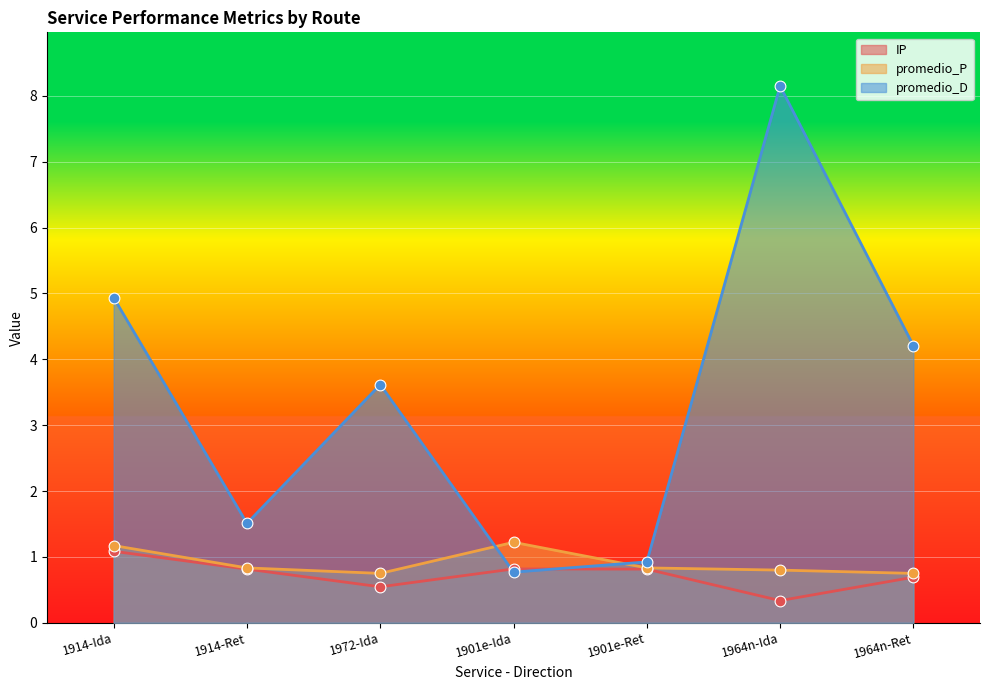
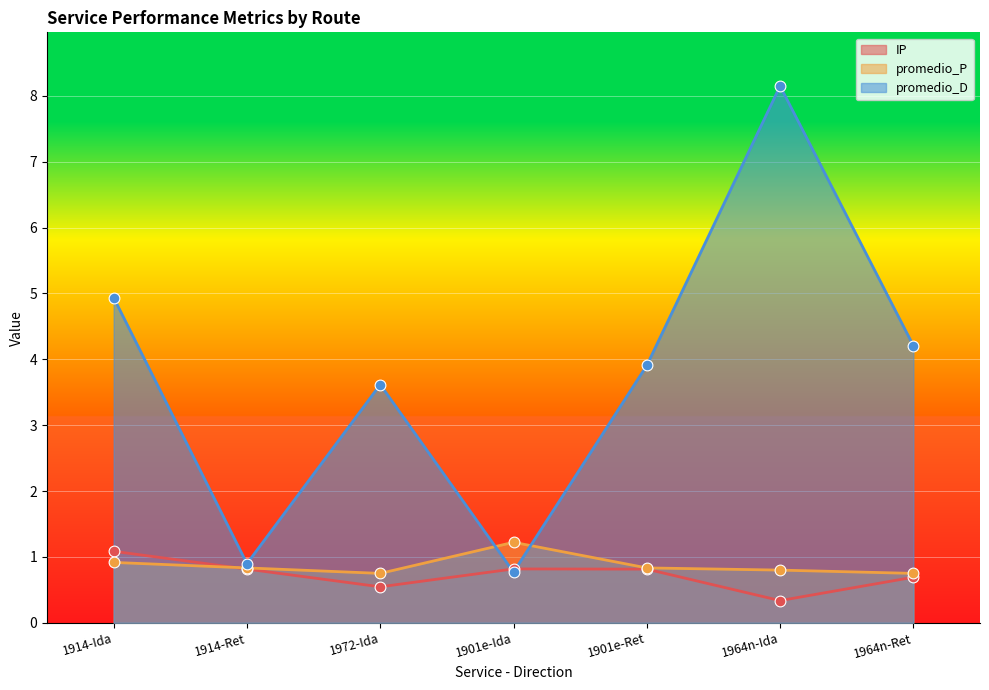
  {
    "IP": {
      "1914-Ida": 1.1,
      "1972-Ida": 0.5,
      "1901e-Ida": 0.8,
      "1964n-Ida": 0.3,
      "1964n-Ret": 0.7
    },
    "promedio_P": {
-     "1914-Ida": 1.2,
+     "1914-Ida": 0.9,
      "1972-Ida": 0.8,
      "1901e-Ida": 1.2,
      "1964n-Ida": 0.8,
      "1964n-Ret": 0.8
    },
    "promedio_D": {
      "1914-Ida": 4.9,
-     "1914-Ret": 1.5,
+     "1914-Ret": 0.9,
      "1972-Ida": 3.6,
      "1901e-Ida": 0.8,
-     "1901e-Ret": 0.9,
+     "1901e-Ret": 3.9,
      "1964n-Ida": 8.1,
      "1964n-Ret": 4.2
    }
  }
